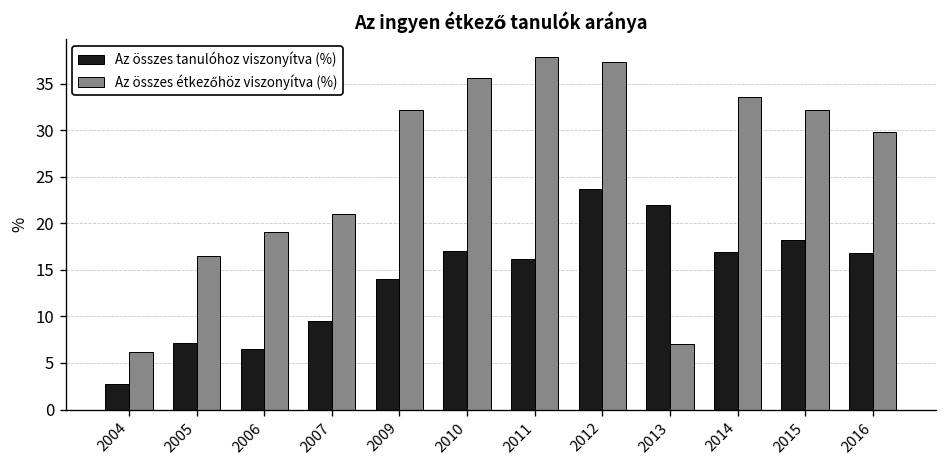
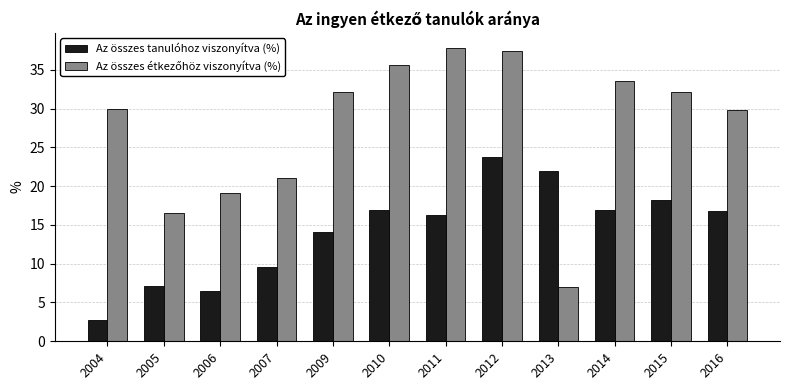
  {
    "Az összes tanulóhoz viszonyítva (%)": {
      "2004": 3,
      "2005": 7,
      "2006": 6,
      "2007": 10,
      "2009": 14,
      "2010": 17,
      "2011": 16,
      "2012": 24,
      "2013": 22,
      "2014": 17,
      "2015": 18,
      "2016": 17
    },
    "Az összes étkezőhöz viszonyítva (%)": {
-     "2004": 6,
+     "2004": 30,
      "2005": 16,
      "2006": 19,
      "2007": 21,
      "2009": 32,
      "2010": 36,
      "2011": 38,
      "2012": 37,
      "2013": 7,
      "2014": 34,
      "2015": 32,
      "2016": 30
    }
  }
